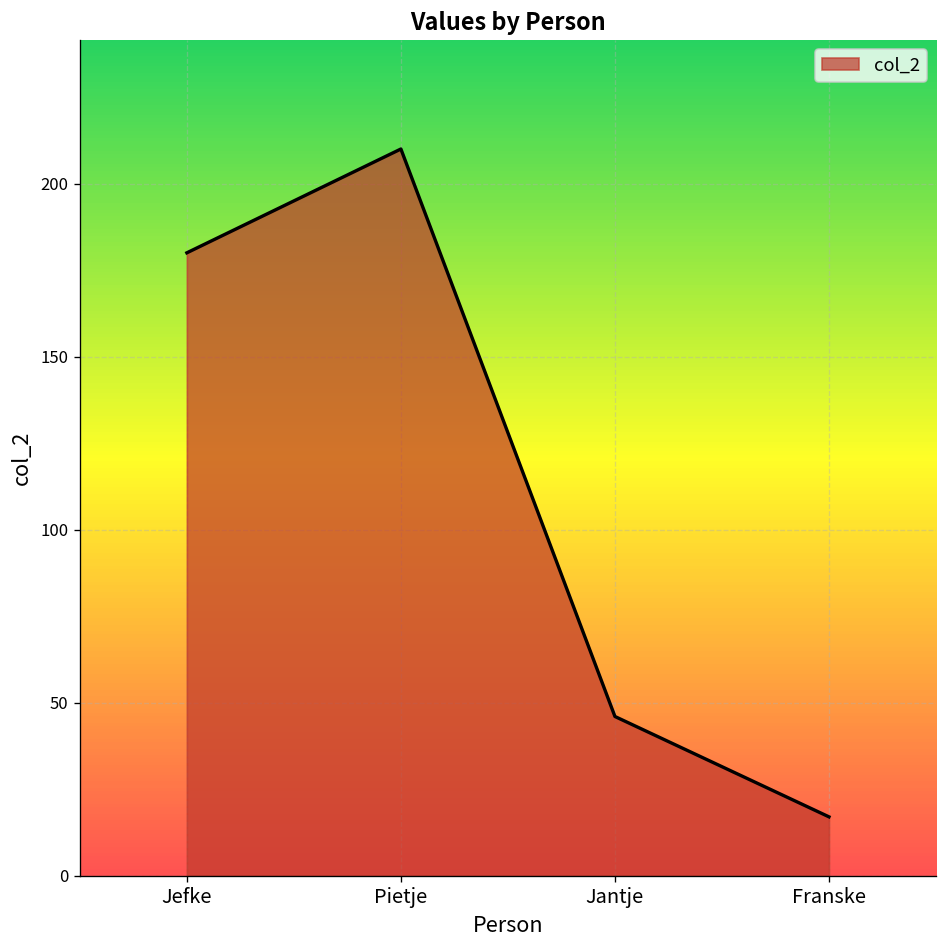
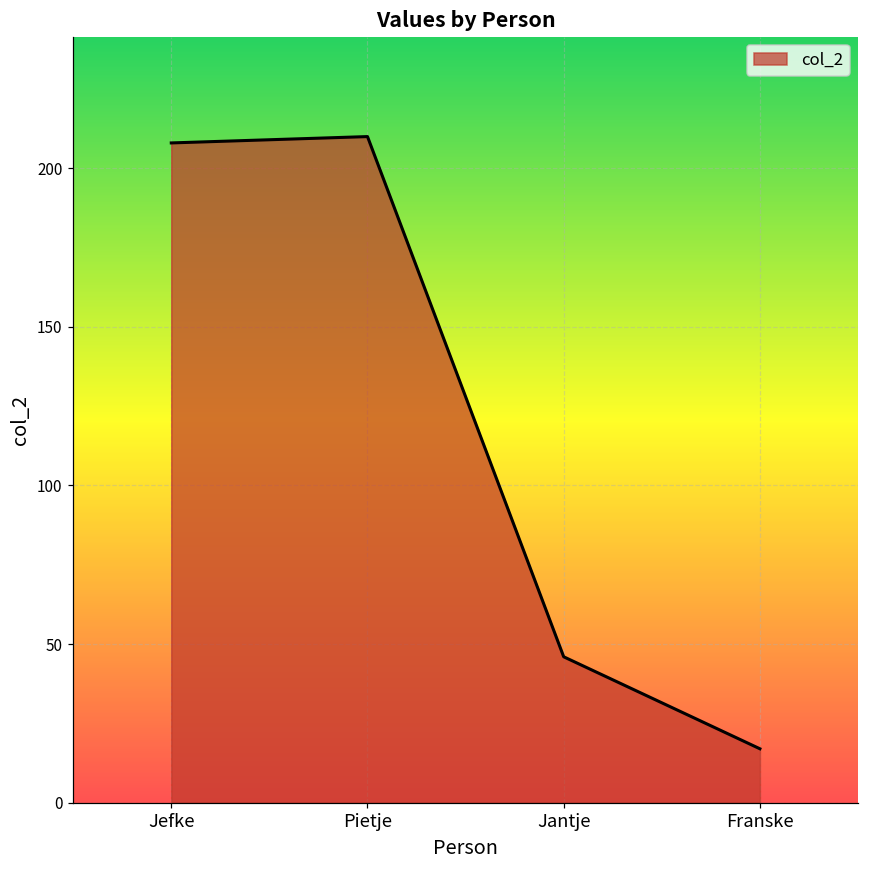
  {
-   "Jefke": 180,
+   "Jefke": 208,
    "Pietje": 210,
    "Jantje": 46,
    "Franske": 17
  }
